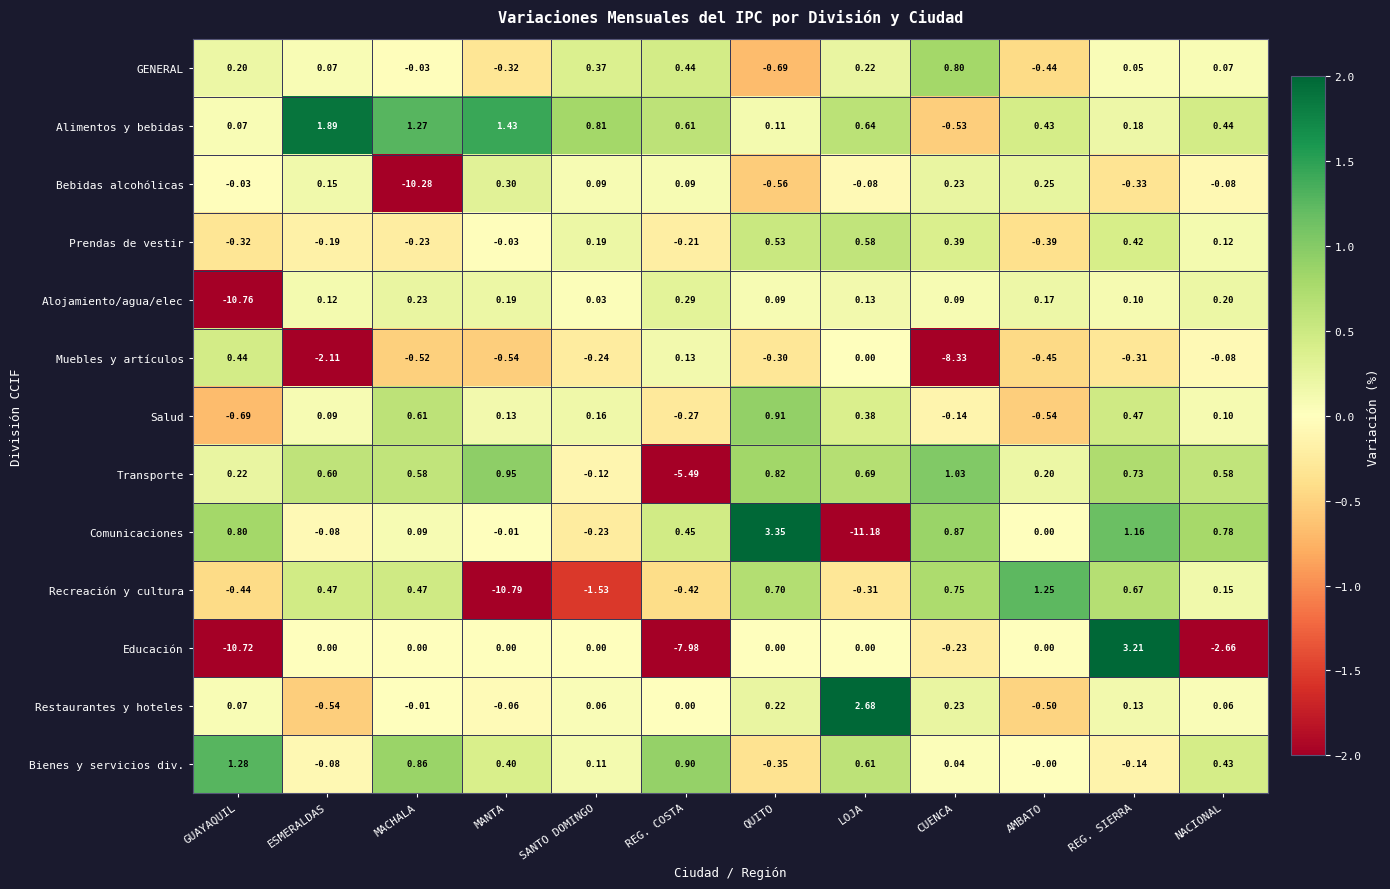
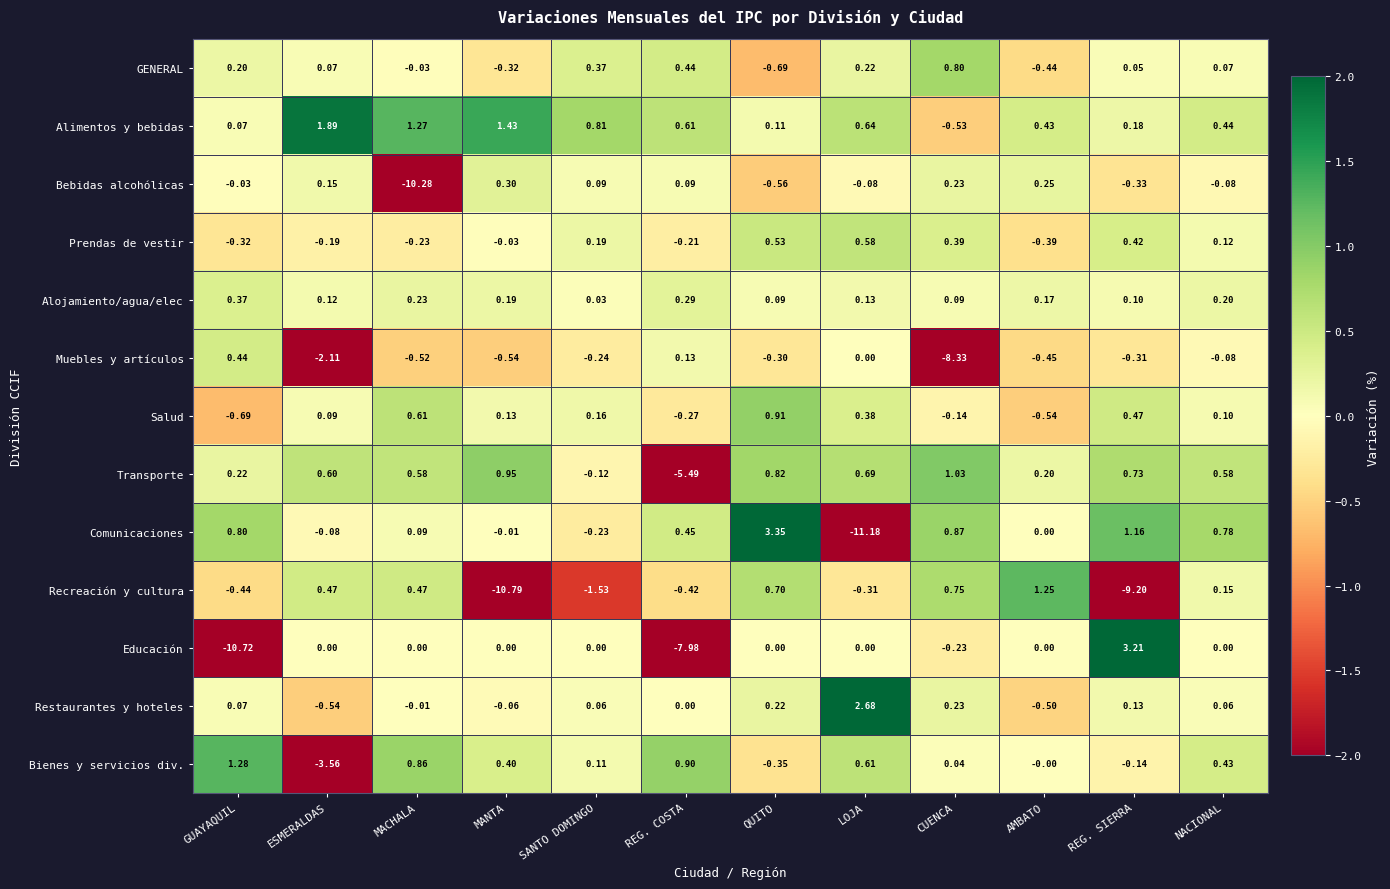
  {
    "GENERAL": {
      "GUAYAQUIL": 0.20,
      "ESMERALDAS": 0.07,
      "MACHALA": -0.03,
      "MANTA": -0.32,
      "SANTO DOMINGO": 0.37,
      "REG. COSTA": 0.44,
      "QUITO": -0.69,
      "LOJA": 0.22,
      "CUENCA": 0.80,
      "AMBATO": -0.44,
      "REG. SIERRA": 0.05,
      "NACIONAL": 0.07
    },
    "Alimentos y bebidas": {
      "GUAYAQUIL": 0.07,
      "ESMERALDAS": 1.89,
      "MACHALA": 1.27,
      "MANTA": 1.43,
      "SANTO DOMINGO": 0.81,
      "REG. COSTA": 0.61,
      "QUITO": 0.11,
      "LOJA": 0.64,
      "CUENCA": -0.53,
      "AMBATO": 0.43,
      "REG. SIERRA": 0.18,
      "NACIONAL": 0.44
    },
    "Bebidas alcohólicas": {
      "GUAYAQUIL": -0.03,
      "ESMERALDAS": 0.15,
      "MACHALA": -10.28,
      "MANTA": 0.30,
      "SANTO DOMINGO": 0.09,
      "REG. COSTA": 0.09,
      "QUITO": -0.56,
      "LOJA": -0.08,
      "CUENCA": 0.23,
      "AMBATO": 0.25,
      "REG. SIERRA": -0.33,
      "NACIONAL": -0.08
    },
    "Prendas de vestir": {
      "GUAYAQUIL": -0.32,
      "ESMERALDAS": -0.19,
      "MACHALA": -0.23,
      "MANTA": -0.03,
      "SANTO DOMINGO": 0.19,
      "REG. COSTA": -0.21,
      "QUITO": 0.53,
      "LOJA": 0.58,
      "CUENCA": 0.39,
      "AMBATO": -0.39,
      "REG. SIERRA": 0.42,
      "NACIONAL": 0.12
    },
    "Alojamiento/agua/elec": {
-     "GUAYAQUIL": -10.76,
+     "GUAYAQUIL": 0.37,
      "ESMERALDAS": 0.12,
      "MACHALA": 0.23,
      "MANTA": 0.19,
      "SANTO DOMINGO": 0.03,
      "REG. COSTA": 0.29,
      "QUITO": 0.09,
      "LOJA": 0.13,
      "CUENCA": 0.09,
      "AMBATO": 0.17,
      "REG. SIERRA": 0.10,
      "NACIONAL": 0.20
    },
    "Muebles y artículos": {
      "GUAYAQUIL": 0.44,
      "ESMERALDAS": -2.11,
      "MACHALA": -0.52,
      "MANTA": -0.54,
      "SANTO DOMINGO": -0.24,
      "REG. COSTA": 0.13,
      "QUITO": -0.30,
      "LOJA": 0.00,
      "CUENCA": -8.33,
      "AMBATO": -0.45,
      "REG. SIERRA": -0.31,
      "NACIONAL": -0.08
    },
    "Salud": {
      "GUAYAQUIL": -0.69,
      "ESMERALDAS": 0.09,
      "MACHALA": 0.61,
      "MANTA": 0.13,
      "SANTO DOMINGO": 0.16,
      "REG. COSTA": -0.27,
      "QUITO": 0.91,
      "LOJA": 0.38,
      "CUENCA": -0.14,
      "AMBATO": -0.54,
      "REG. SIERRA": 0.47,
      "NACIONAL": 0.10
    },
    "Transporte": {
      "GUAYAQUIL": 0.22,
      "ESMERALDAS": 0.60,
      "MACHALA": 0.58,
      "MANTA": 0.95,
      "SANTO DOMINGO": -0.12,
      "REG. COSTA": -5.49,
      "QUITO": 0.82,
      "LOJA": 0.69,
      "CUENCA": 1.03,
      "AMBATO": 0.20,
      "REG. SIERRA": 0.73,
      "NACIONAL": 0.58
    },
    "Comunicaciones": {
      "GUAYAQUIL": 0.80,
      "ESMERALDAS": -0.08,
      "MACHALA": 0.09,
      "MANTA": -0.01,
      "SANTO DOMINGO": -0.23,
      "REG. COSTA": 0.45,
      "QUITO": 3.35,
      "LOJA": -11.18,
      "CUENCA": 0.87,
      "AMBATO": 0.00,
      "REG. SIERRA": 1.16,
      "NACIONAL": 0.78
    },
    "Recreación y cultura": {
      "GUAYAQUIL": -0.44,
      "ESMERALDAS": 0.47,
      "MACHALA": 0.47,
      "MANTA": -10.79,
      "SANTO DOMINGO": -1.53,
      "REG. COSTA": -0.42,
      "QUITO": 0.70,
      "LOJA": -0.31,
      "CUENCA": 0.75,
      "AMBATO": 1.25,
-     "REG. SIERRA": 0.67,
+     "REG. SIERRA": -9.20,
      "NACIONAL": 0.15
    },
    "Educación": {
      "GUAYAQUIL": -10.72,
      "ESMERALDAS": 0.00,
      "MACHALA": 0.00,
      "MANTA": 0.00,
      "SANTO DOMINGO": 0.00,
      "REG. COSTA": -7.98,
      "QUITO": 0.00,
      "LOJA": 0.00,
      "CUENCA": -0.23,
      "AMBATO": 0.00,
      "REG. SIERRA": 3.21,
-     "NACIONAL": -2.66
+     "NACIONAL": 0.00
    },
    "Restaurantes y hoteles": {
      "GUAYAQUIL": 0.07,
      "ESMERALDAS": -0.54,
      "MACHALA": -0.01,
      "MANTA": -0.06,
      "SANTO DOMINGO": 0.06,
      "REG. COSTA": 0.00,
      "QUITO": 0.22,
      "LOJA": 2.68,
      "CUENCA": 0.23,
      "AMBATO": -0.50,
      "REG. SIERRA": 0.13,
      "NACIONAL": 0.06
    },
    "Bienes y servicios div.": {
      "GUAYAQUIL": 1.28,
-     "ESMERALDAS": -0.08,
+     "ESMERALDAS": -3.56,
      "MACHALA": 0.86,
      "MANTA": 0.40,
      "SANTO DOMINGO": 0.11,
      "REG. COSTA": 0.90,
      "QUITO": -0.35,
      "LOJA": 0.61,
      "CUENCA": 0.04,
      "AMBATO": -0.00,
      "REG. SIERRA": -0.14,
      "NACIONAL": 0.43
    }
  }
